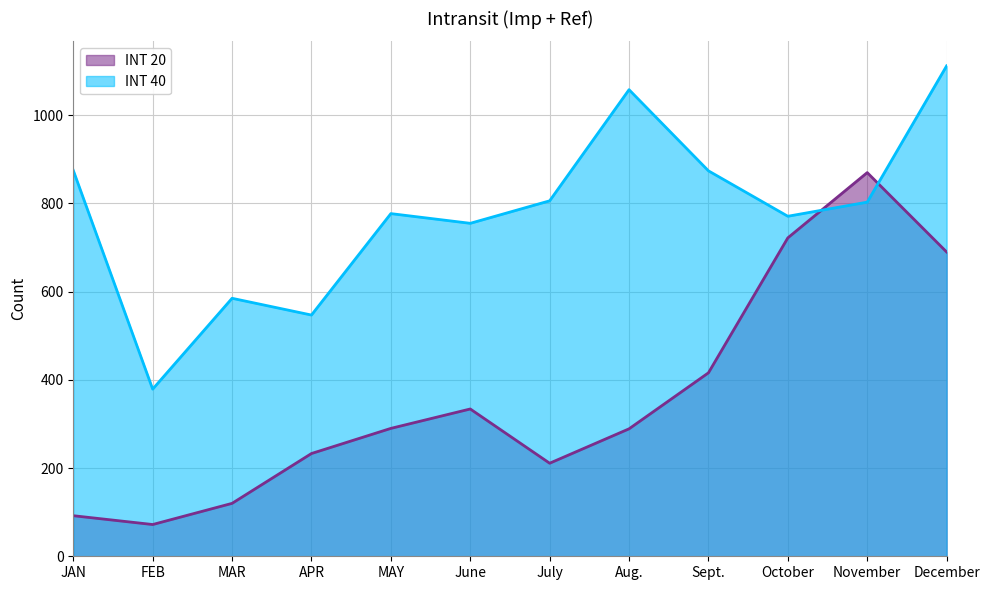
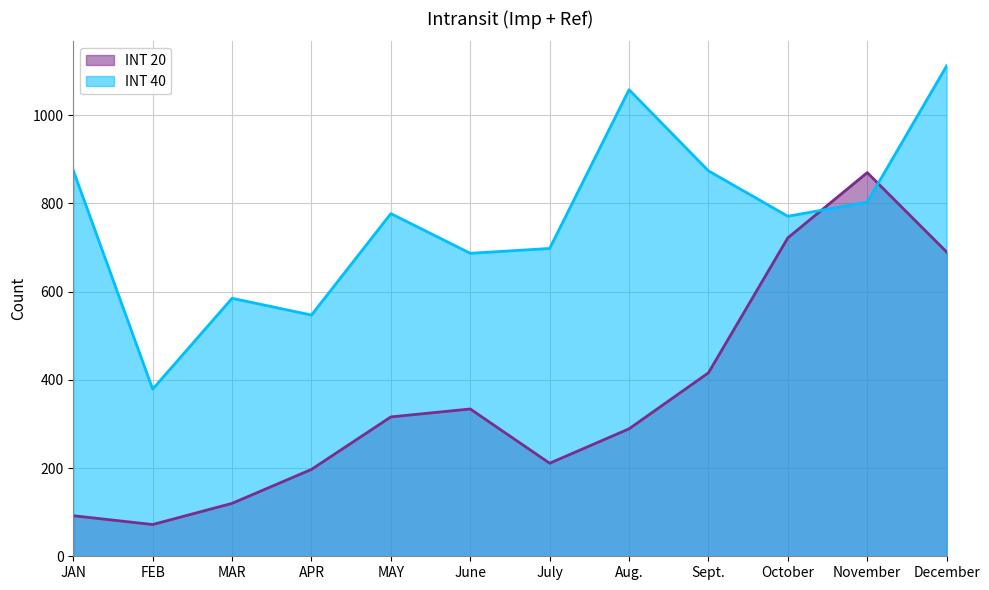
  {
    "INT 20": {
      "JAN": 90,
      "FEB": 70,
      "MAR": 120,
-     "APR": 230,
-     "MAY": 290,
+     "APR": 200,
+     "MAY": 320,
      "June": 330,
      "July": 210,
      "Aug.": 290,
      "Sept.": 420,
      "October": 720,
      "November": 870,
      "December": 690
    },
    "INT 40": {
      "JAN": 880,
      "FEB": 380,
      "MAR": 590,
      "APR": 550,
      "MAY": 780,
-     "June": 760,
-     "July": 810,
+     "June": 690,
+     "July": 700,
      "Aug.": 1060,
      "Sept.": 870,
      "October": 770,
      "November": 800,
      "December": 1110
    }
  }
